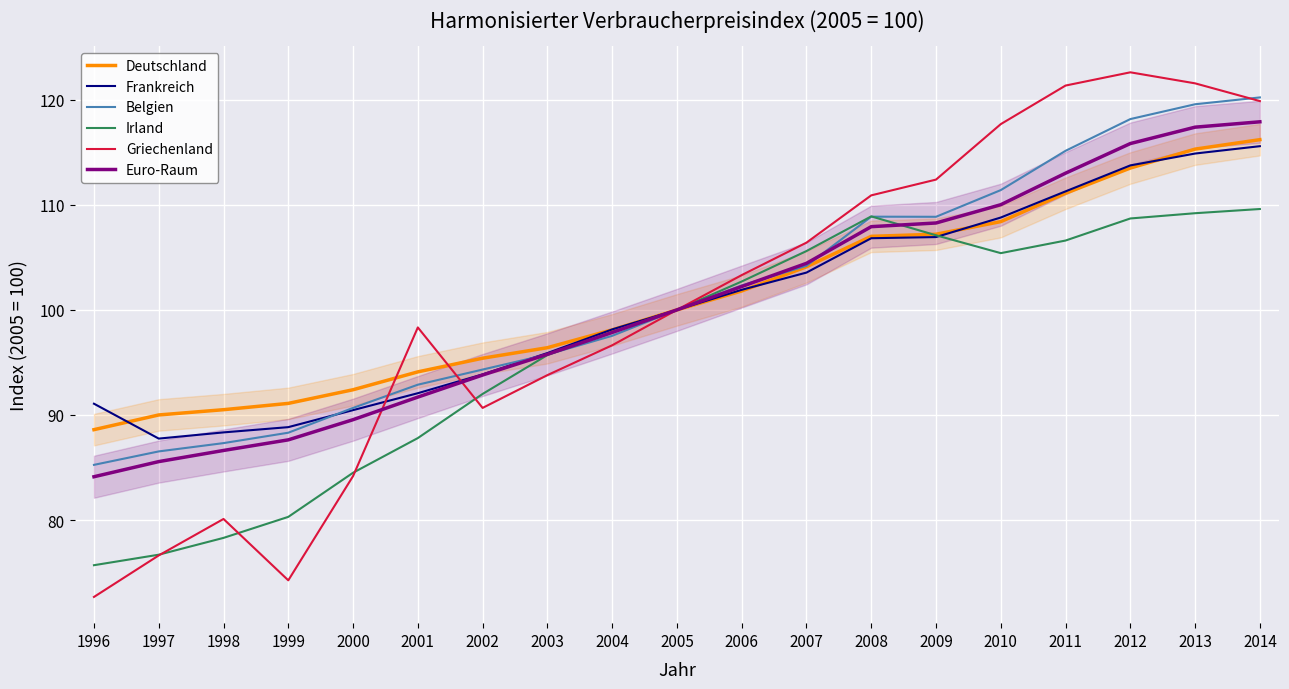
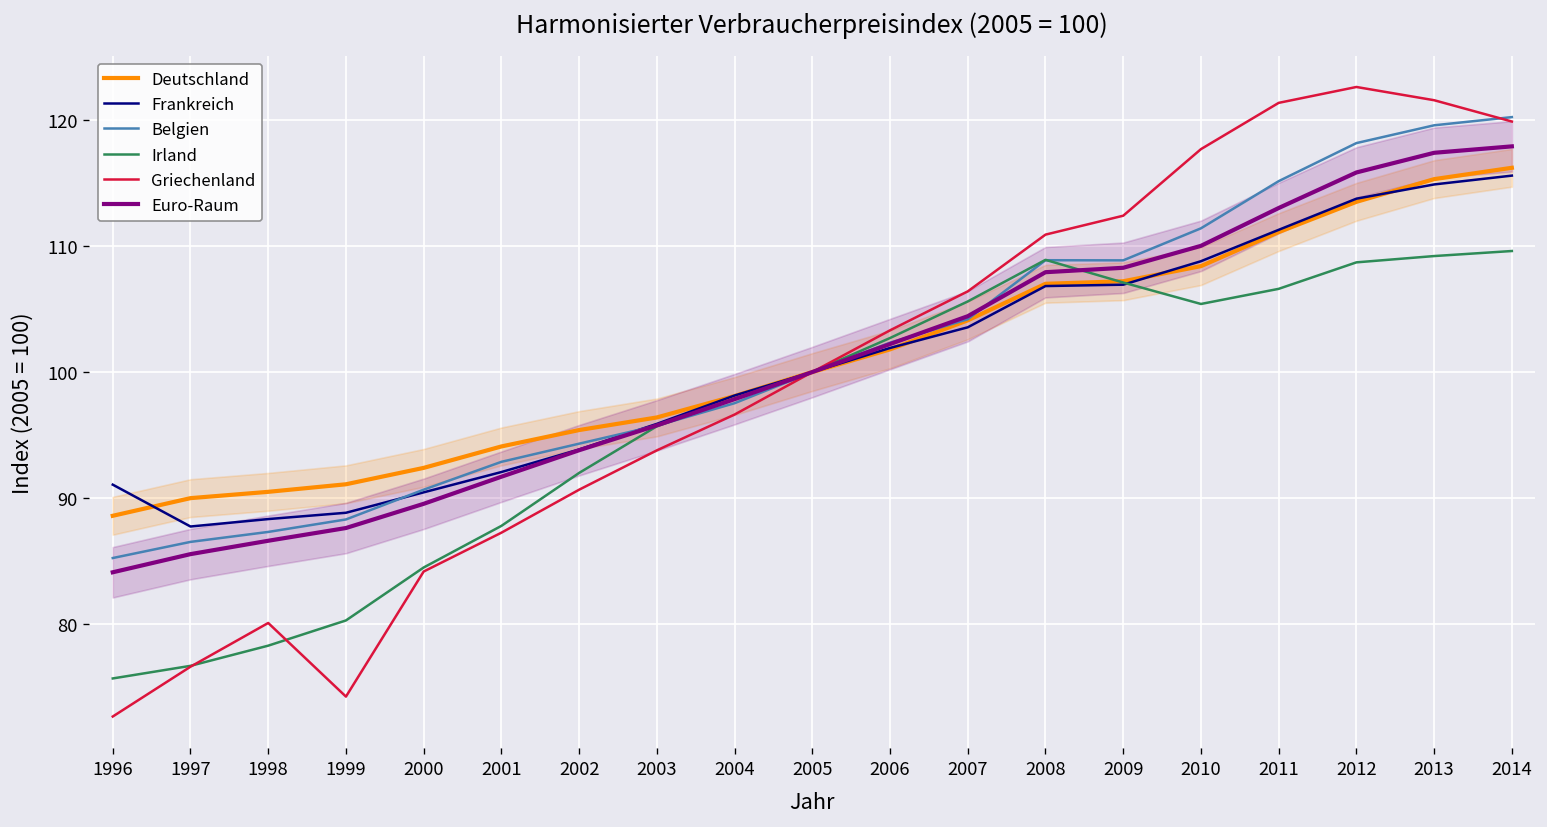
  {
    "Frankreich": {
      "1996": 91.1,
      "1998": 88.3,
      "1999": 88.8,
      "2001": 92.1,
      "2007": 103.6,
      "2010": 108.8,
      "2012": 113.8,
      "2013": 114.9,
      "2014": 115.6
    },
    "Belgien": {
      "1996": 85.3,
      "1997": 86.5,
      "1998": 87.3,
      "1999": 88.3,
      "2001": 92.9,
      "2002": 94.3,
      "2004": 97.5,
      "2010": 111.4,
      "2012": 118.2,
      "2014": 120.2
    },
    "Irland": {
      "1996": 75.7,
      "1998": 78.3,
      "1999": 80.3,
      "2000": 84.5,
      "2001": 87.8,
      "2002": 92.0,
      "2006": 102.7,
      "2010": 105.4,
      "2011": 106.6,
      "2012": 108.7,
      "2013": 109.2,
      "2014": 109.6
    },
    "Griechenland": {
      "1996": 72.7,
      "1998": 80.1,
      "1999": 74.3,
      "2000": 84.2,
-     "2001": 98.3,
+     "2001": 87.3,
      "2002": 90.7,
      "2003": 93.8,
      "2004": 96.6,
      "2008": 110.9,
      "2009": 112.4,
      "2010": 117.7,
      "2011": 121.4,
      "2012": 122.6,
      "2013": 121.6
    }
  }
